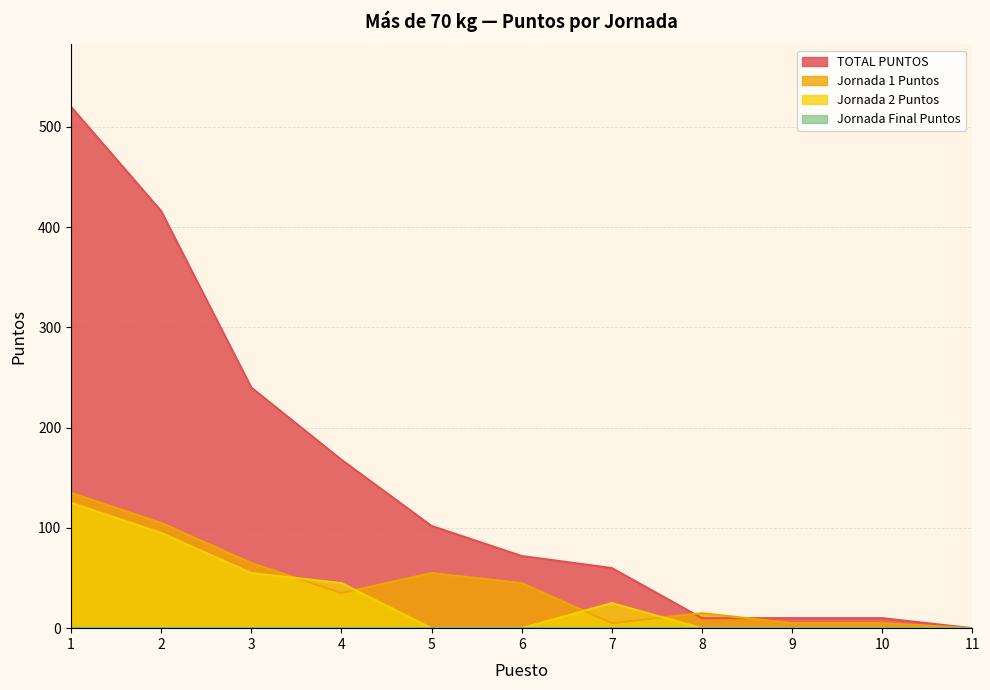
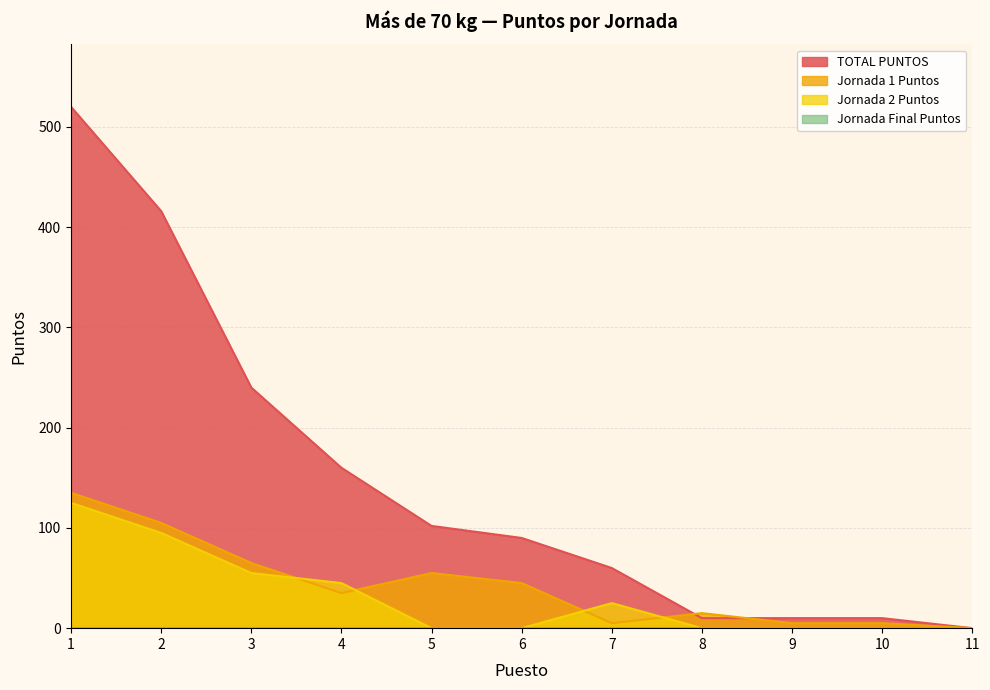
  {
    "TOTAL PUNTOS": {
      "1": 520,
      "2": 416,
      "3": 240,
-     "4": 168,
+     "4": 160,
      "5": 102,
-     "6": 72,
+     "6": 90,
      "7": 60,
      "8": 10,
      "9": 10,
      "10": 10
    },
    "Jornada Final Puntos": {
      "1": 0,
      "2": 0,
      "3": 0,
      "4": 0,
      "7": 0
    }
  }
